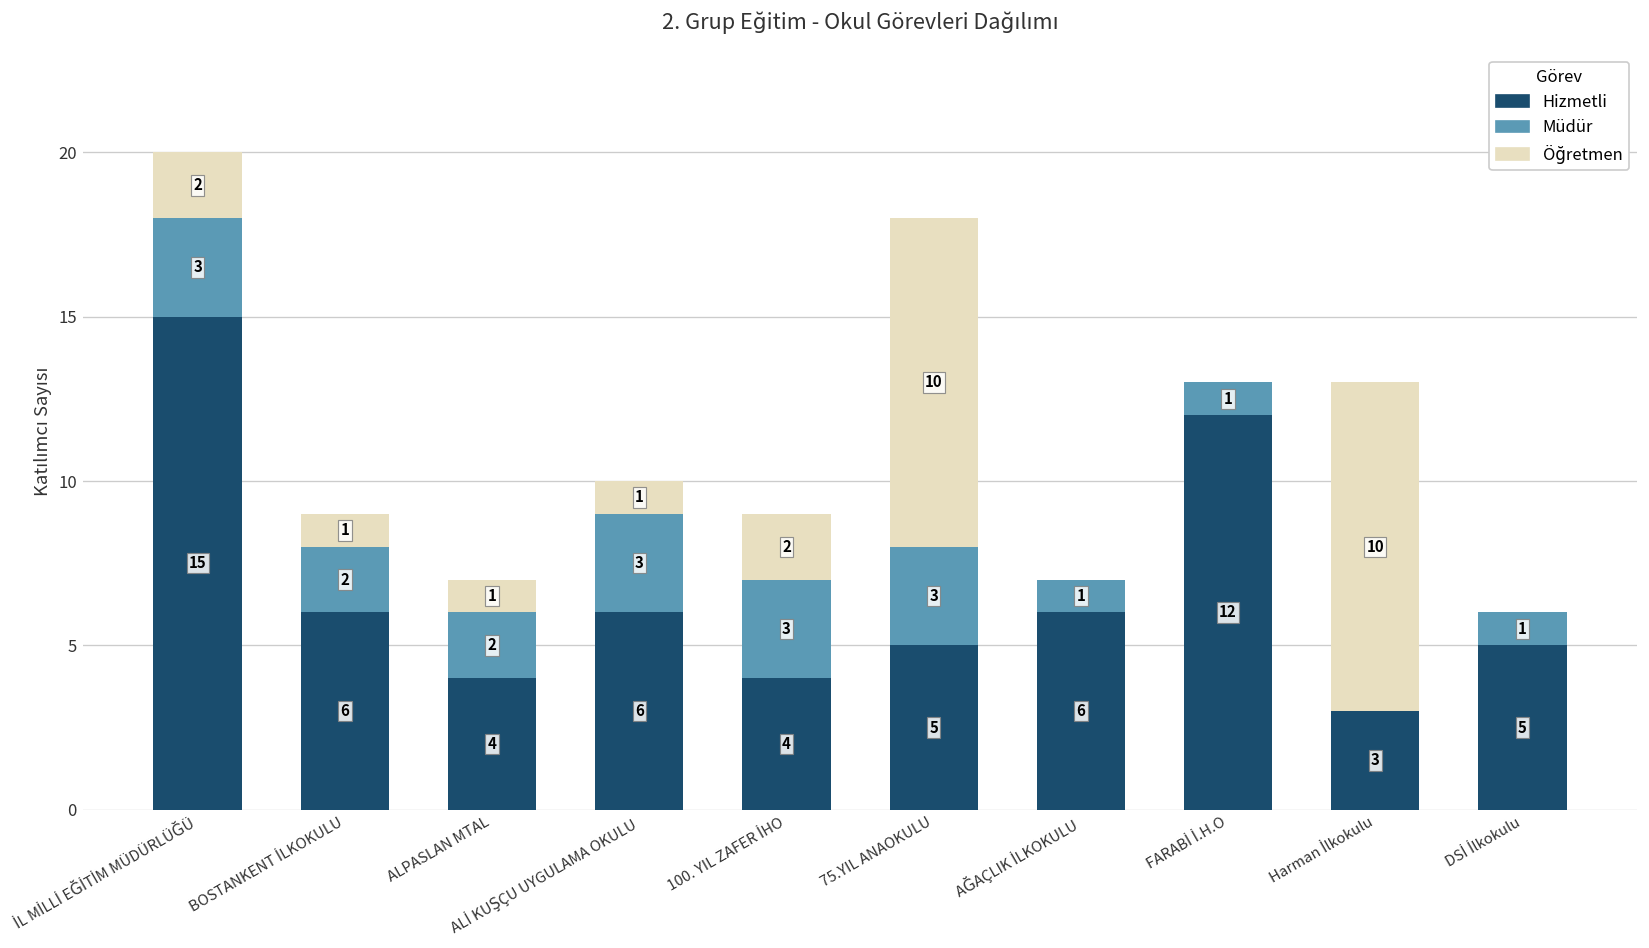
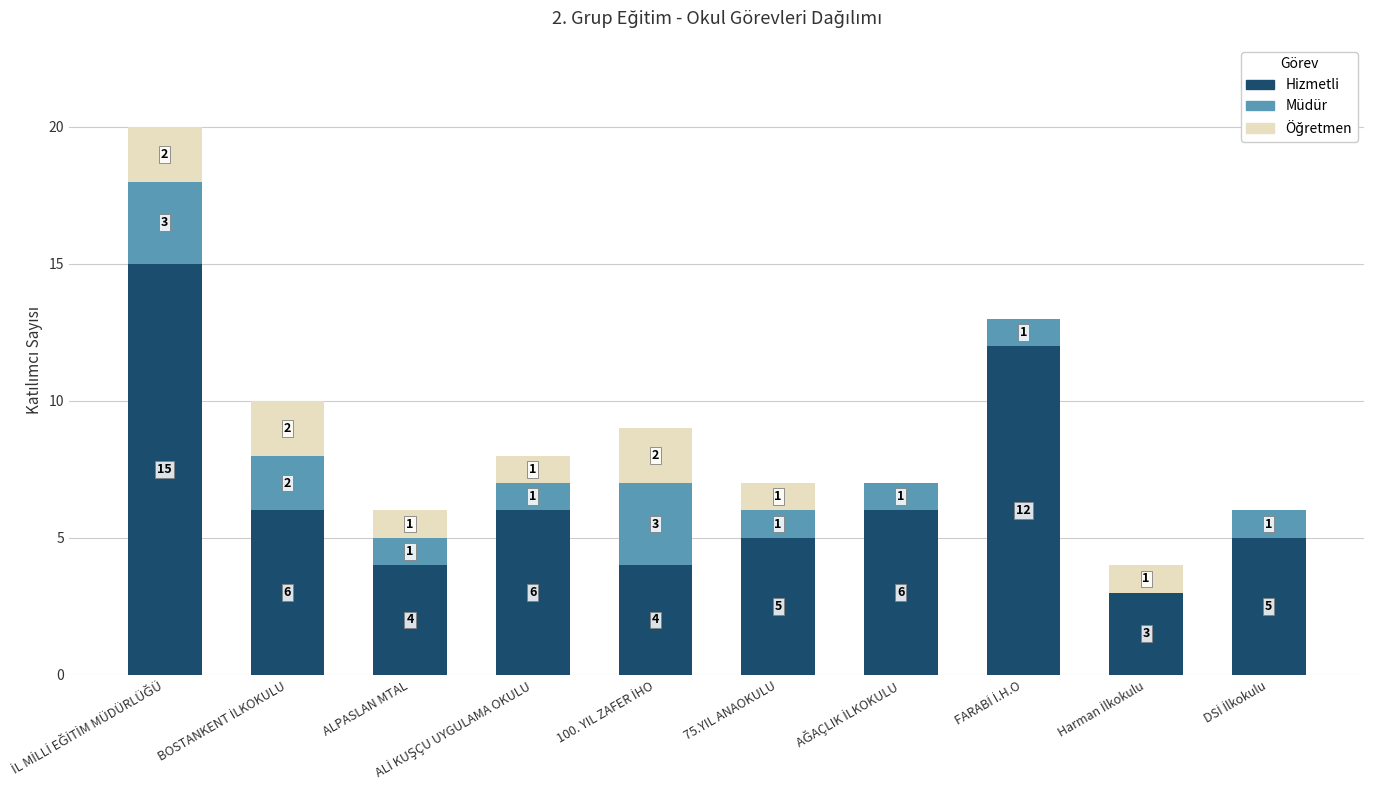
  {
    "Müdür": {
-     "ALPASLAN MTAL": 2,
-     "ALİ KUŞÇU UYGULAMA OKULU": 3,
-     "75.YIL ANAOKULU": 3
+     "ALPASLAN MTAL": 1,
+     "ALİ KUŞÇU UYGULAMA OKULU": 1,
+     "75.YIL ANAOKULU": 1
    },
    "Öğretmen": {
-     "BOSTANKENT İLKOKULU": 1,
-     "75.YIL ANAOKULU": 10,
-     "Harman İlkokulu": 10
+     "BOSTANKENT İLKOKULU": 2,
+     "75.YIL ANAOKULU": 1,
+     "Harman İlkokulu": 1
    }
  }
